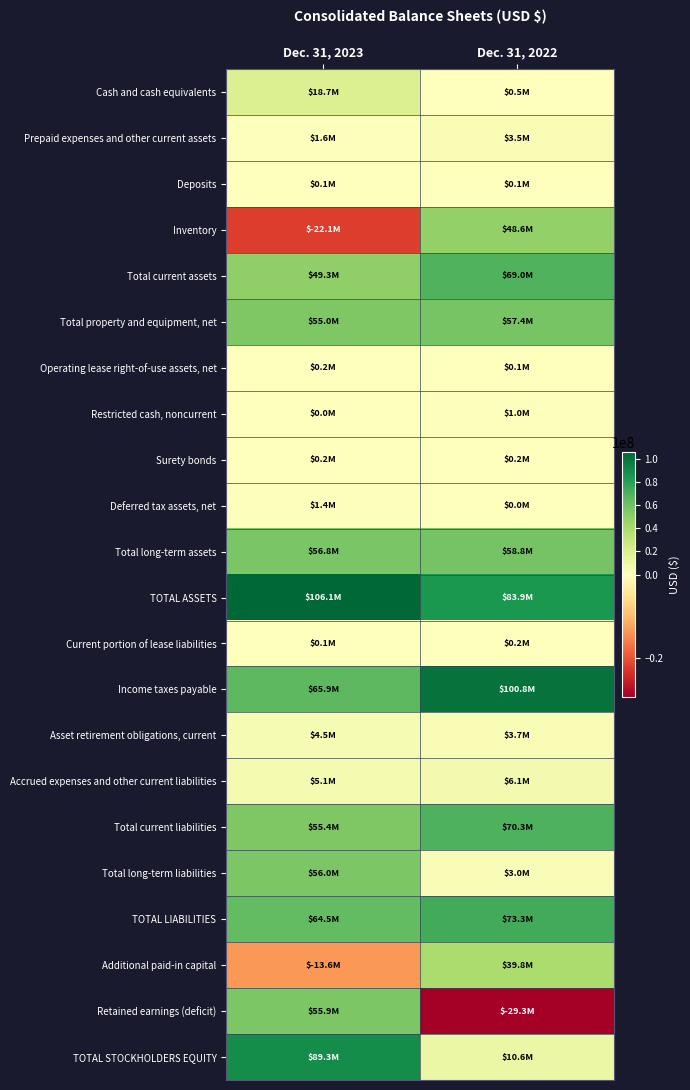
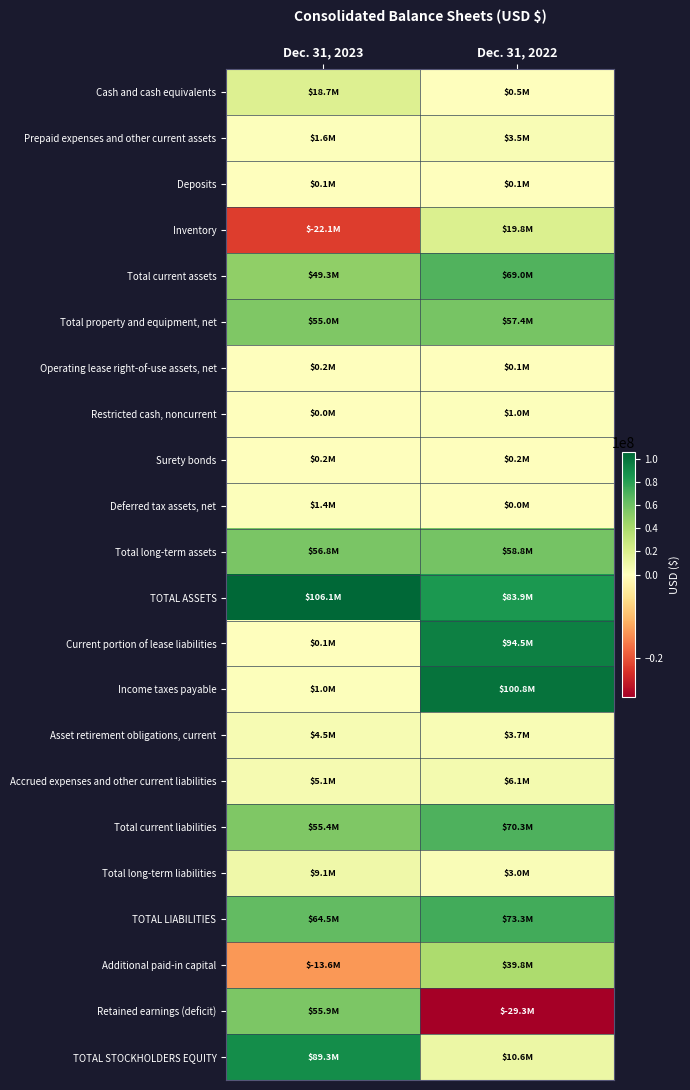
  {
    "Cash and cash equivalents": {
      "Dec. 31, 2023": "$18.7M",
      "Dec. 31, 2022": "$0.5M"
    },
    "Prepaid expenses and other current assets": {
      "Dec. 31, 2023": "$1.6M",
      "Dec. 31, 2022": "$3.5M"
    },
    "Deposits": {
      "Dec. 31, 2023": "$0.1M",
      "Dec. 31, 2022": "$0.1M"
    },
    "Inventory": {
      "Dec. 31, 2023": "$-22.1M",
-     "Dec. 31, 2022": "$48.6M"
+     "Dec. 31, 2022": "$19.8M"
    },
    "Total current assets": {
      "Dec. 31, 2023": "$49.3M",
      "Dec. 31, 2022": "$69.0M"
    },
    "Total property and equipment, net": {
      "Dec. 31, 2023": "$55.0M",
      "Dec. 31, 2022": "$57.4M"
    },
    "Operating lease right-of-use assets, net": {
      "Dec. 31, 2023": "$0.2M",
      "Dec. 31, 2022": "$0.1M"
    },
    "Restricted cash, noncurrent": {
      "Dec. 31, 2023": "$0.0M",
      "Dec. 31, 2022": "$1.0M"
    },
    "Surety bonds": {
      "Dec. 31, 2023": "$0.2M",
      "Dec. 31, 2022": "$0.2M"
    },
    "Deferred tax assets, net": {
      "Dec. 31, 2023": "$1.4M",
      "Dec. 31, 2022": "$0.0M"
    },
    "Total long-term assets": {
      "Dec. 31, 2023": "$56.8M",
      "Dec. 31, 2022": "$58.8M"
    },
    "TOTAL ASSETS": {
      "Dec. 31, 2023": "$106.1M",
      "Dec. 31, 2022": "$83.9M"
    },
    "Current portion of lease liabilities": {
      "Dec. 31, 2023": "$0.1M",
-     "Dec. 31, 2022": "$0.2M"
+     "Dec. 31, 2022": "$94.5M"
    },
    "Income taxes payable": {
-     "Dec. 31, 2023": "$65.9M",
+     "Dec. 31, 2023": "$1.0M",
      "Dec. 31, 2022": "$100.8M"
    },
    "Asset retirement obligations, current": {
      "Dec. 31, 2023": "$4.5M",
      "Dec. 31, 2022": "$3.7M"
    },
    "Accrued expenses and other current liabilities": {
      "Dec. 31, 2023": "$5.1M",
      "Dec. 31, 2022": "$6.1M"
    },
    "Total current liabilities": {
      "Dec. 31, 2023": "$55.4M",
      "Dec. 31, 2022": "$70.3M"
    },
    "Total long-term liabilities": {
-     "Dec. 31, 2023": "$56.0M",
+     "Dec. 31, 2023": "$9.1M",
      "Dec. 31, 2022": "$3.0M"
    },
    "TOTAL LIABILITIES": {
      "Dec. 31, 2023": "$64.5M",
      "Dec. 31, 2022": "$73.3M"
    },
    "Additional paid-in capital": {
      "Dec. 31, 2023": "$-13.6M",
      "Dec. 31, 2022": "$39.8M"
    },
    "Retained earnings (deficit)": {
      "Dec. 31, 2023": "$55.9M",
      "Dec. 31, 2022": "$-29.3M"
    },
    "TOTAL STOCKHOLDERS EQUITY": {
      "Dec. 31, 2023": "$89.3M",
      "Dec. 31, 2022": "$10.6M"
    }
  }
